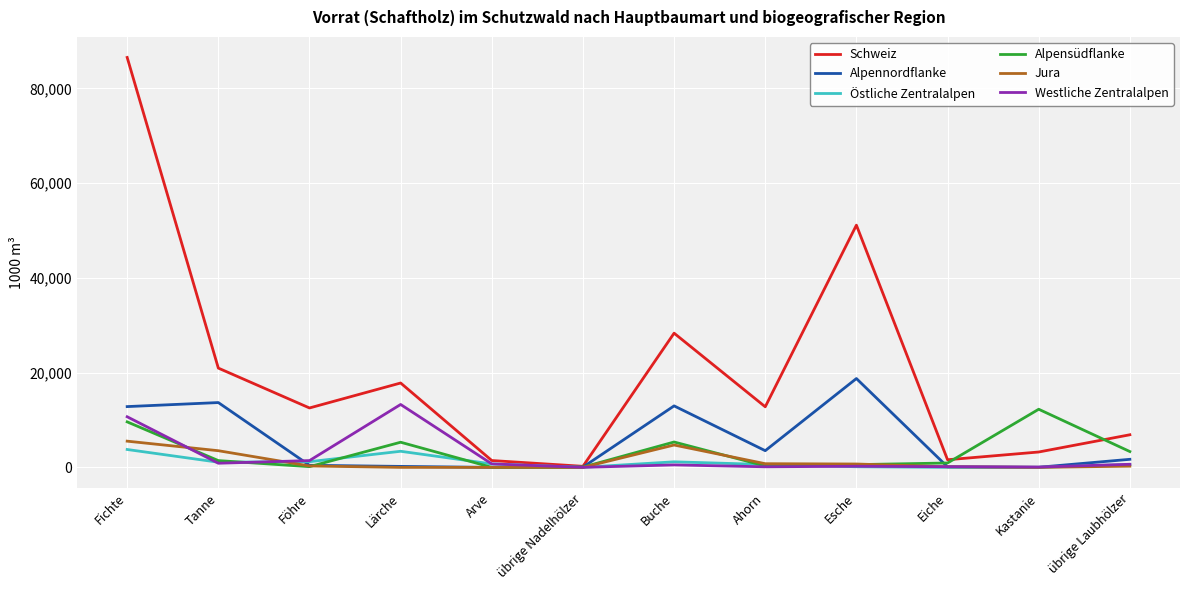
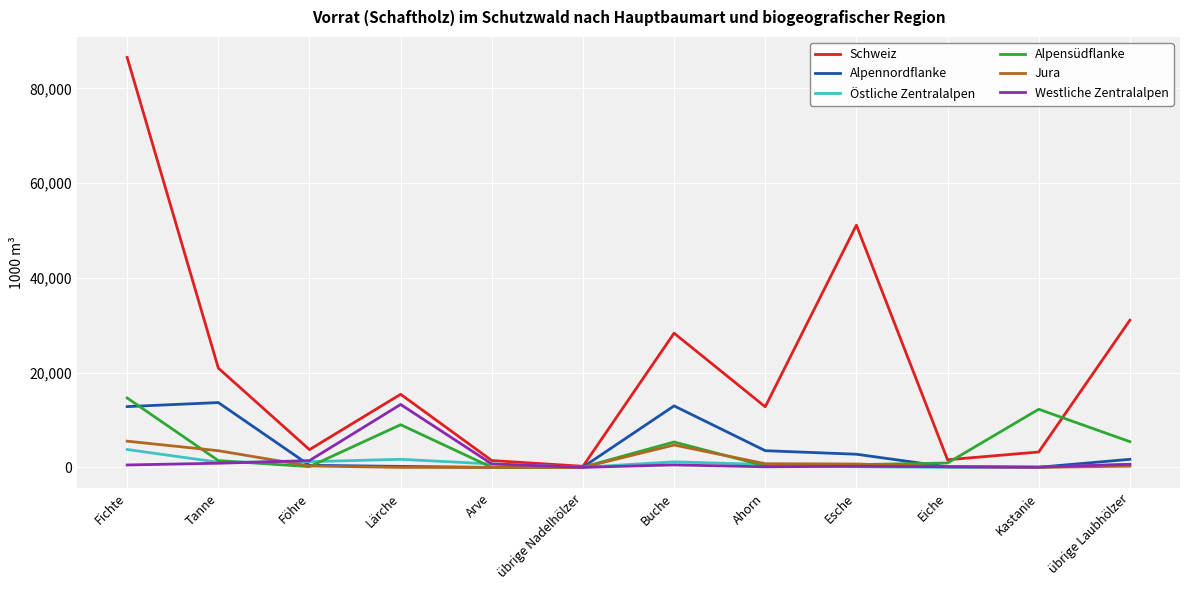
  {
    "Schweiz": {
      "Fichte": "87,000",
      "Tanne": "21,000",
-     "Föhre": "13,000",
-     "Lärche": "18,000",
+     "Föhre": "4,000",
+     "Lärche": "15,000",
      "Arve": "1,000",
      "Buche": "28,000",
      "Ahorn": "13,000",
      "Esche": "51,000",
      "Eiche": "2,000",
      "Kastanie": "3,000",
-     "übrige Laubhölzer": "7,000"
+     "übrige Laubhölzer": "31,000"
    },
    "Alpennordflanke": {
      "Fichte": "13,000",
      "Tanne": "14,000",
      "Buche": "13,000",
      "Ahorn": "4,000",
-     "Esche": "19,000",
+     "Esche": "3,000",
      "übrige Laubhölzer": "2,000"
    },
    "Östliche Zentralalpen": {
      "Fichte": "4,000",
-     "Lärche": "3,000",
+     "Lärche": "2,000",
      "Buche": "1,000"
    },
    "Alpensüdflanke": {
-     "Fichte": "10,000",
-     "Lärche": "5,000",
+     "Fichte": "15,000",
+     "Lärche": "9,000",
      "Buche": "5,000",
      "Eiche": "1,000",
      "Kastanie": "12,000",
-     "übrige Laubhölzer": "3,000"
+     "übrige Laubhölzer": "5,000"
    },
    "Jura": {
      "Fichte": "6,000",
      "Tanne": "4,000",
      "Buche": "5,000"
    },
    "Westliche Zentralalpen": {
-     "Fichte": "11,000",
+     "Fichte": "1,000",
      "Lärche": "13,000",
      "Buche": "1,000"
    }
  }
